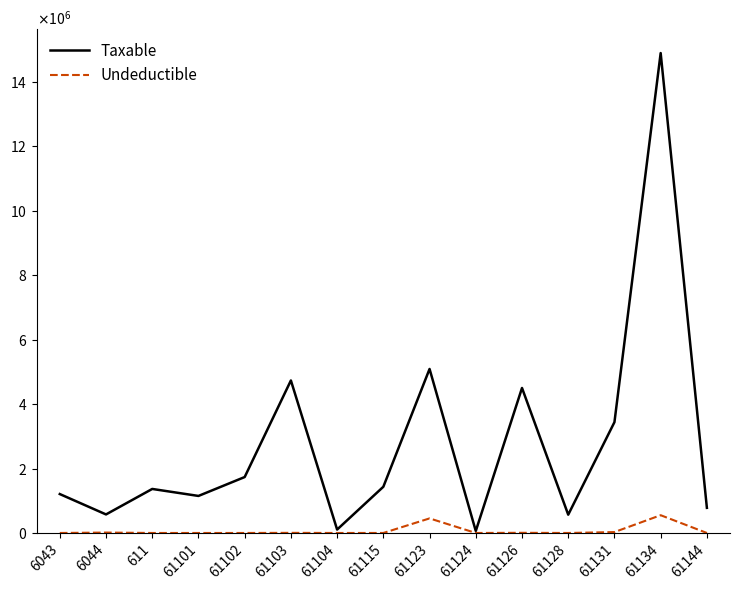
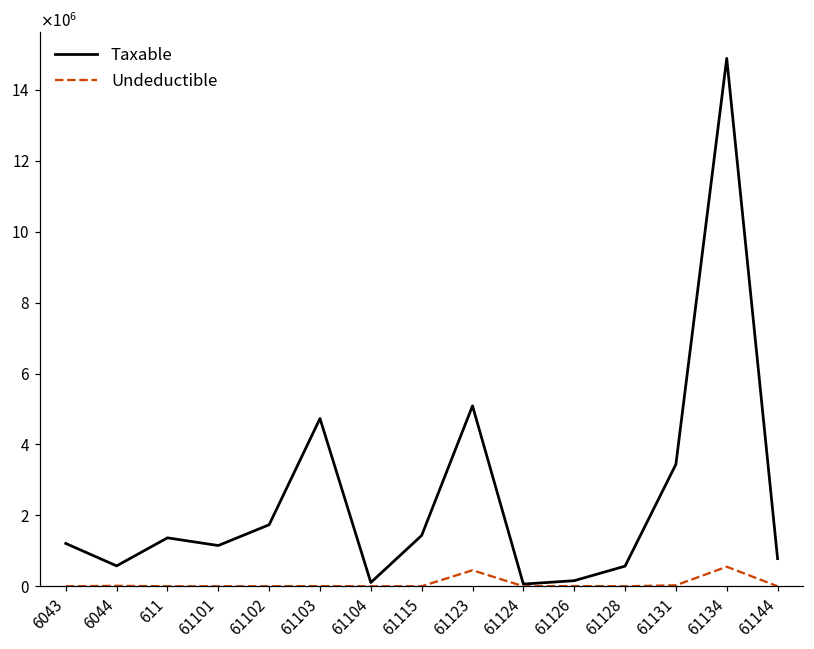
  {
    "Taxable": {
      "6043": 1200000,
      "6044": 600000,
      "611": 1400000,
      "61101": 1100000,
      "61102": 1700000,
      "61103": 4700000,
      "61104": 100000,
      "61115": 1400000,
      "61123": 5100000,
-     "61126": 4500000,
+     "61126": 200000,
      "61128": 600000,
      "61131": 3400000,
      "61134": 14900000,
      "61144": 800000
    },
    "Undeductible": {
      "6043": 0,
      "6044": 0,
      "611": 0,
      "61101": 0,
      "61102": 0,
      "61103": 0,
      "61104": 0,
      "61115": 0,
      "61123": 500000,
      "61126": 0,
      "61128": 0,
      "61131": 0,
      "61134": 600000,
      "61144": 0
    }
  }
